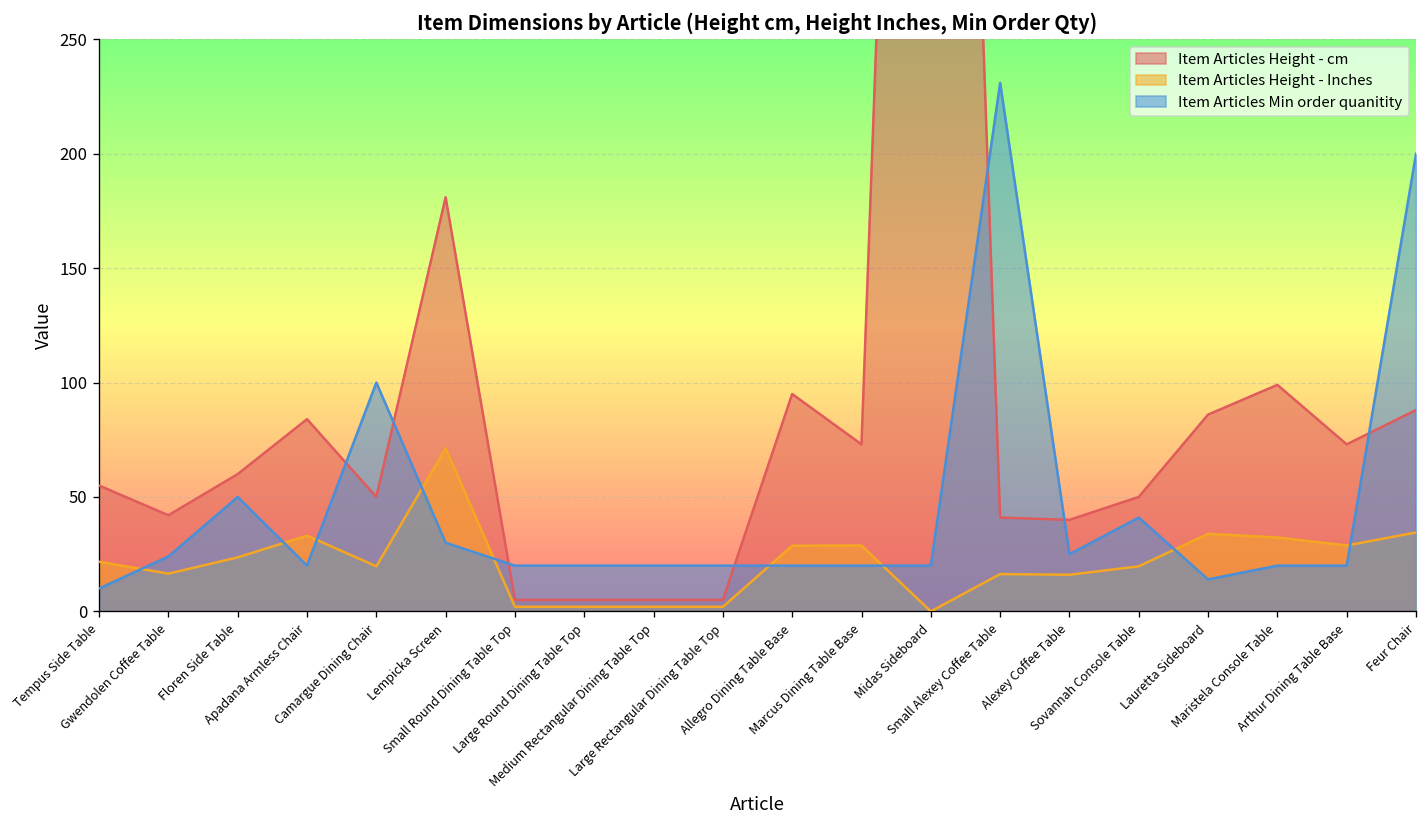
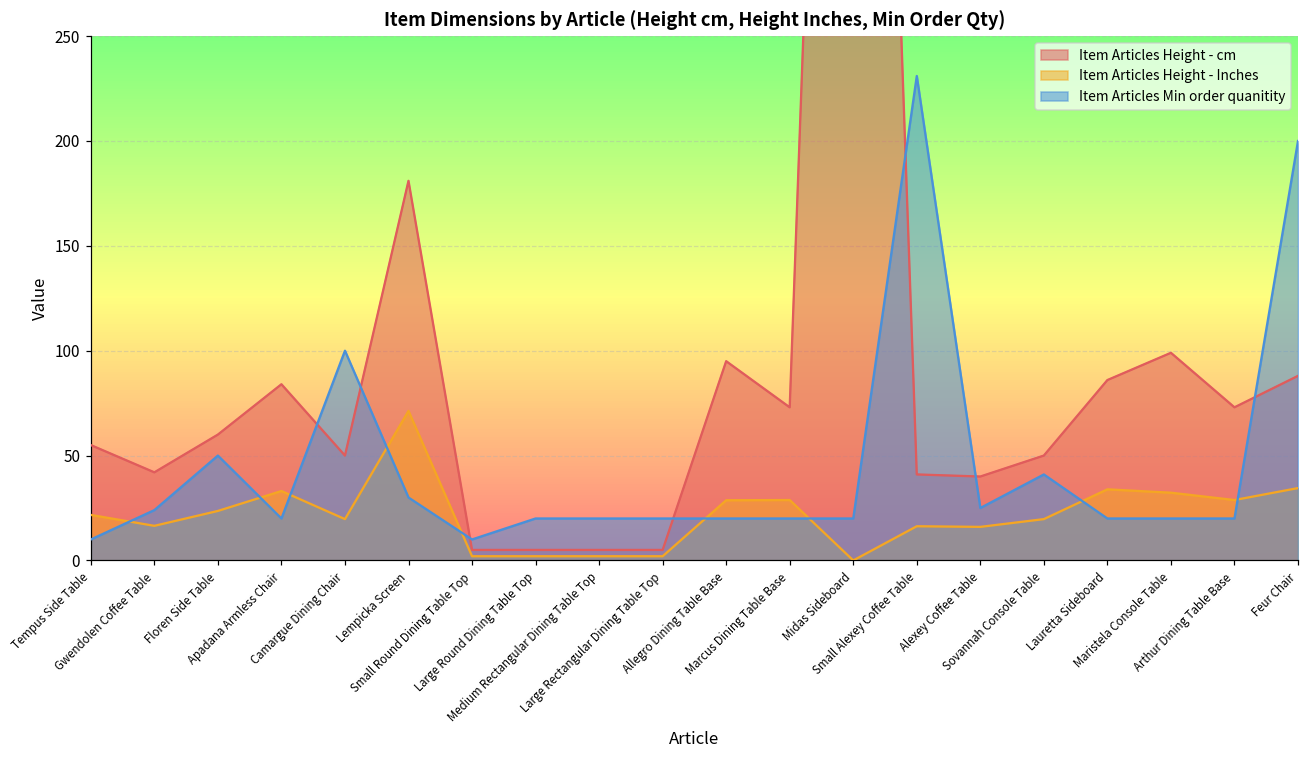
  {
    "Item Articles Height - cm": {
      "Tempus Side Table": 55,
      "Gwendolen Coffee Table": 42,
      "Floren Side Table": 60,
      "Apadana Armless Chair": 84,
      "Camargue Dining Chair": 50,
      "Lempicka Screen": 181,
      "Small Round Dining Table Top": 5,
      "Large Round Dining Table Top": 5,
      "Medium Rectangular Dining Table Top": 5,
      "Large Rectangular Dining Table Top": 5,
      "Allegro Dining Table Base": 95,
      "Marcus Dining Table Base": 73,
      "Small Alexey Coffee Table": 41,
      "Alexey Coffee Table": 40,
      "Sovannah Console Table": 50,
      "Lauretta Sideboard": 86,
      "Maristela Console Table": 99,
      "Arthur Dining Table Base": 73,
      "Feur Chair": 88
    },
    "Item Articles Height - Inches": {
      "Tempus Side Table": 22,
      "Gwendolen Coffee Table": 17,
      "Floren Side Table": 24,
      "Apadana Armless Chair": 33,
      "Camargue Dining Chair": 20,
      "Lempicka Screen": 71,
      "Small Round Dining Table Top": 2,
      "Large Round Dining Table Top": 2,
      "Medium Rectangular Dining Table Top": 2,
      "Large Rectangular Dining Table Top": 2,
      "Allegro Dining Table Base": 29,
      "Marcus Dining Table Base": 29,
      "Midas Sideboard": 0,
      "Small Alexey Coffee Table": 16,
      "Alexey Coffee Table": 16,
      "Sovannah Console Table": 20,
      "Lauretta Sideboard": 34,
      "Maristela Console Table": 32,
      "Arthur Dining Table Base": 29,
      "Feur Chair": 35
    },
    "Item Articles Min order quanitity": {
      "Tempus Side Table": 10,
      "Gwendolen Coffee Table": 24,
      "Floren Side Table": 50,
      "Apadana Armless Chair": 20,
      "Camargue Dining Chair": 100,
      "Lempicka Screen": 30,
-     "Small Round Dining Table Top": 20,
+     "Small Round Dining Table Top": 10,
      "Large Round Dining Table Top": 20,
      "Medium Rectangular Dining Table Top": 20,
      "Large Rectangular Dining Table Top": 20,
      "Allegro Dining Table Base": 20,
      "Marcus Dining Table Base": 20,
      "Midas Sideboard": 20,
      "Small Alexey Coffee Table": 231,
      "Alexey Coffee Table": 25,
      "Sovannah Console Table": 41,
-     "Lauretta Sideboard": 14,
+     "Lauretta Sideboard": 20,
      "Maristela Console Table": 20,
      "Arthur Dining Table Base": 20,
      "Feur Chair": 200
    }
  }
